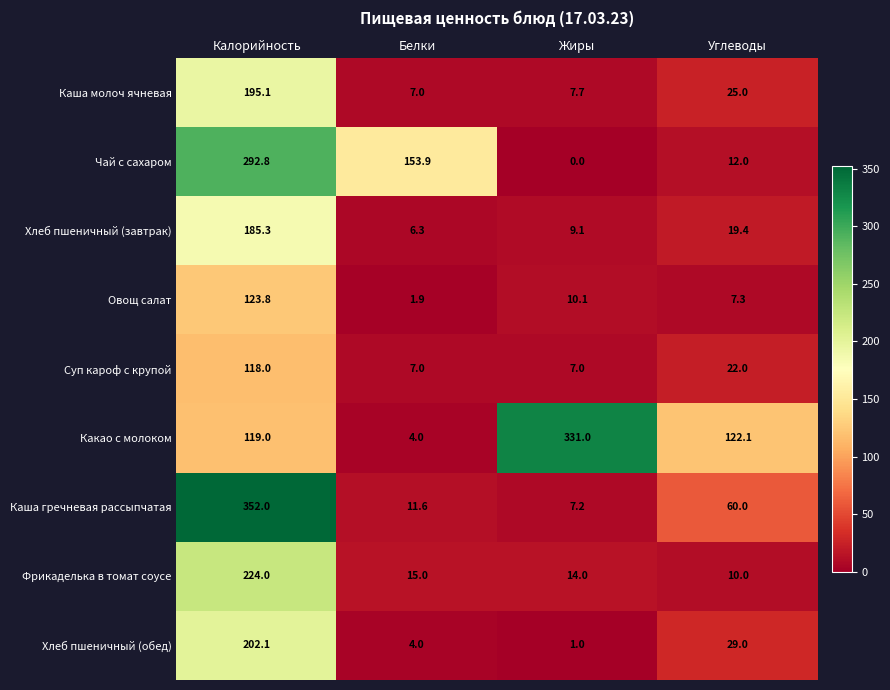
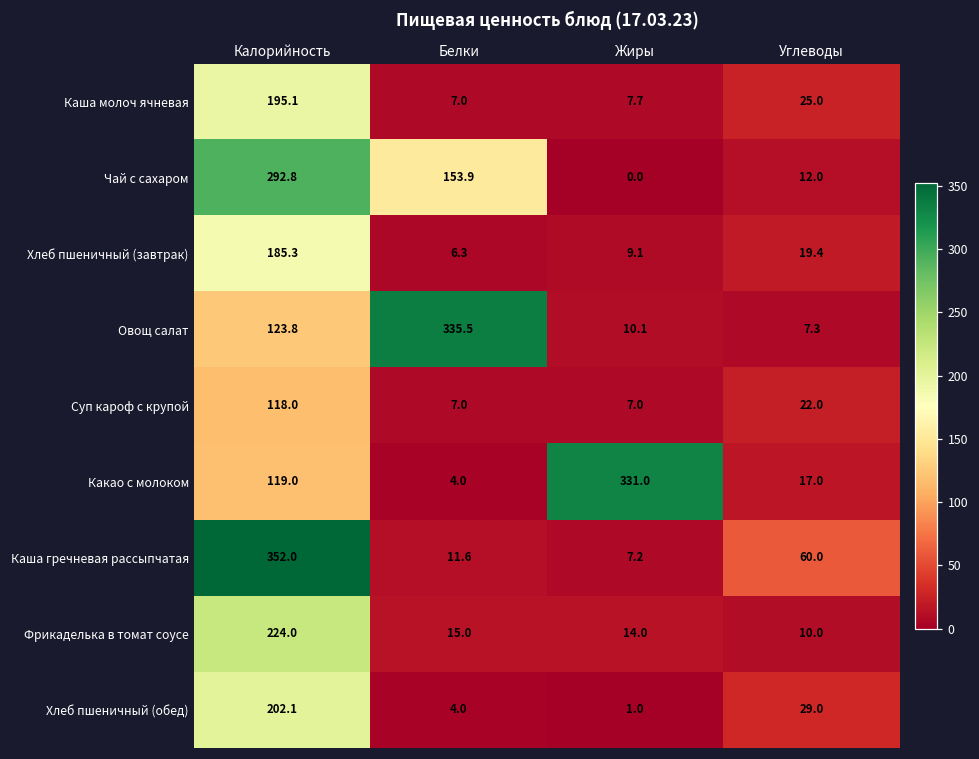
  {
    "Каша молоч ячневая": {
      "Калорийность": 195.1,
      "Белки": 7.0,
      "Жиры": 7.7,
      "Углеводы": 25.0
    },
    "Чай с сахаром": {
      "Калорийность": 292.8,
      "Белки": 153.9,
      "Жиры": 0.0,
      "Углеводы": 12.0
    },
    "Хлеб пшеничный (завтрак)": {
      "Калорийность": 185.3,
      "Белки": 6.3,
      "Жиры": 9.1,
      "Углеводы": 19.4
    },
    "Овощ салат": {
      "Калорийность": 123.8,
-     "Белки": 1.9,
+     "Белки": 335.5,
      "Жиры": 10.1,
      "Углеводы": 7.3
    },
    "Суп кароф с крупой": {
      "Калорийность": 118.0,
      "Белки": 7.0,
      "Жиры": 7.0,
      "Углеводы": 22.0
    },
    "Какао с молоком": {
      "Калорийность": 119.0,
      "Белки": 4.0,
      "Жиры": 331.0,
-     "Углеводы": 122.1
+     "Углеводы": 17.0
    },
    "Каша гречневая рассыпчатая": {
      "Калорийность": 352.0,
      "Белки": 11.6,
      "Жиры": 7.2,
      "Углеводы": 60.0
    },
    "Фрикаделька в томат соусе": {
      "Калорийность": 224.0,
      "Белки": 15.0,
      "Жиры": 14.0,
      "Углеводы": 10.0
    },
    "Хлеб пшеничный (обед)": {
      "Калорийность": 202.1,
      "Белки": 4.0,
      "Жиры": 1.0,
      "Углеводы": 29.0
    }
  }
